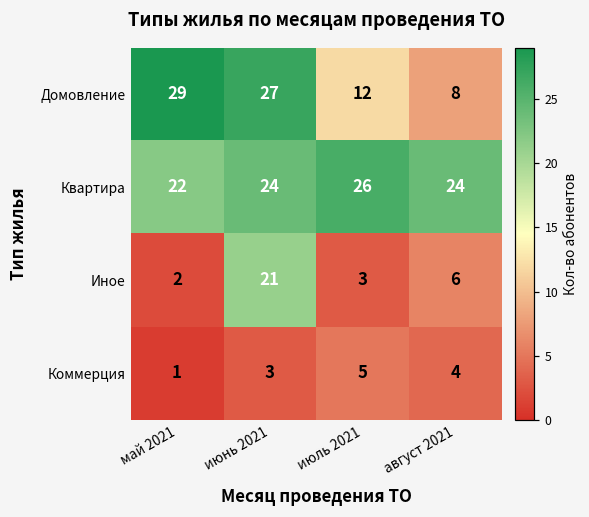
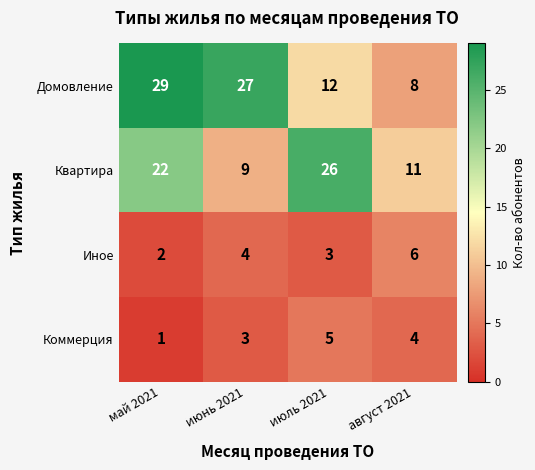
  {
    "Домовление": {
      "май 2021": 29,
      "июнь 2021": 27,
      "июль 2021": 12,
      "август 2021": 8
    },
    "Квартира": {
      "май 2021": 22,
-     "июнь 2021": 24,
+     "июнь 2021": 9,
      "июль 2021": 26,
-     "август 2021": 24
+     "август 2021": 11
    },
    "Иное": {
      "май 2021": 2,
-     "июнь 2021": 21,
+     "июнь 2021": 4,
      "июль 2021": 3,
      "август 2021": 6
    },
    "Коммерция": {
      "май 2021": 1,
      "июнь 2021": 3,
      "июль 2021": 5,
      "август 2021": 4
    }
  }
